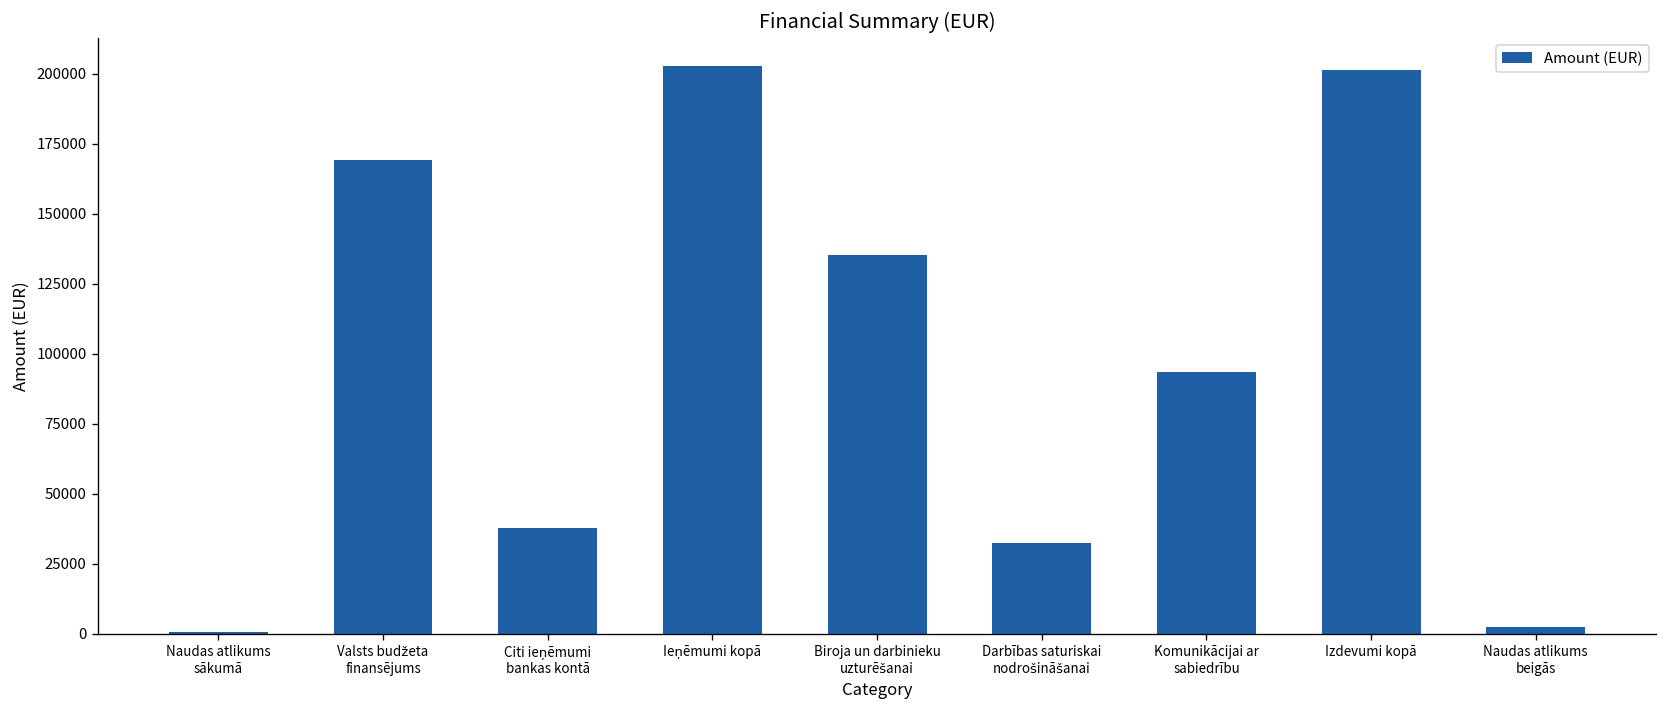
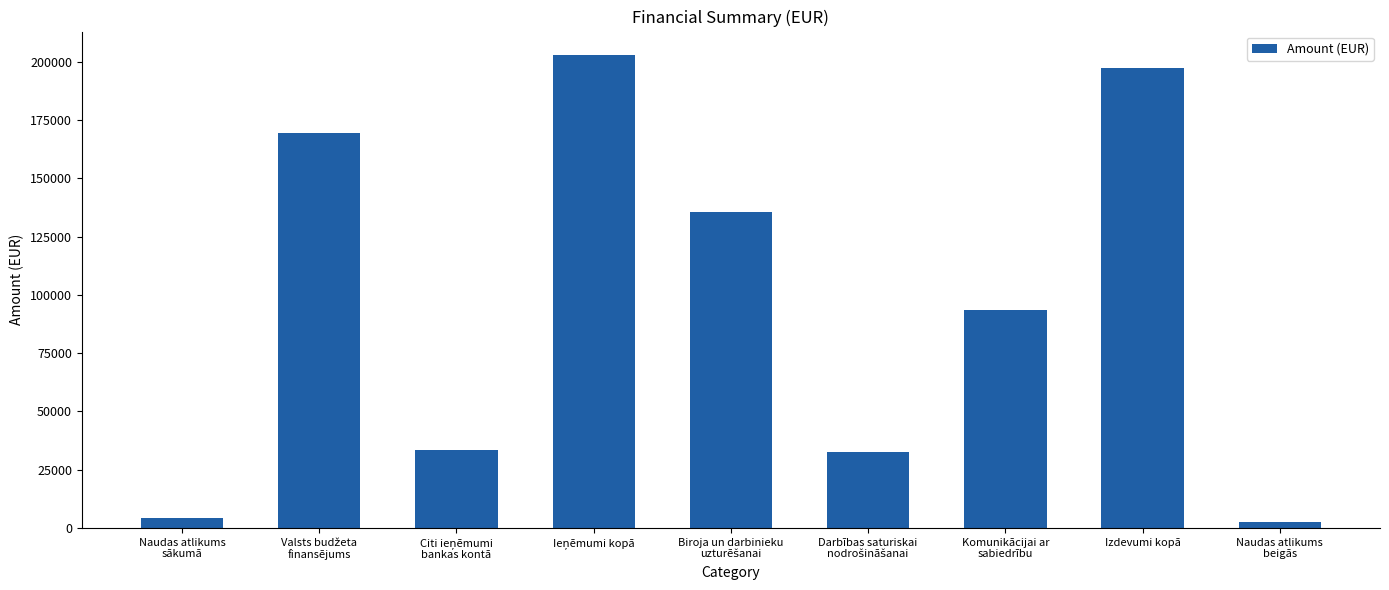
  {
-   "Naudas atlikums sākumā": 0,
+   "Naudas atlikums sākumā": 4000,
    "Valsts budžeta finansējums": 169000,
-   "Citi ieņēmumi bankas kontā": 38000,
+   "Citi ieņēmumi bankas kontā": 33000,
    "Ieņēmumi kopā": 203000,
    "Biroja un darbinieku uzturēšanai": 135000,
    "Darbības saturiskai nodrošināšanai": 32000,
    "Komunikācijai ar sabiedrību": 94000,
-   "Izdevumi kopā": 201000,
+   "Izdevumi kopā": 197000,
    "Naudas atlikums beigās": 2000
  }
